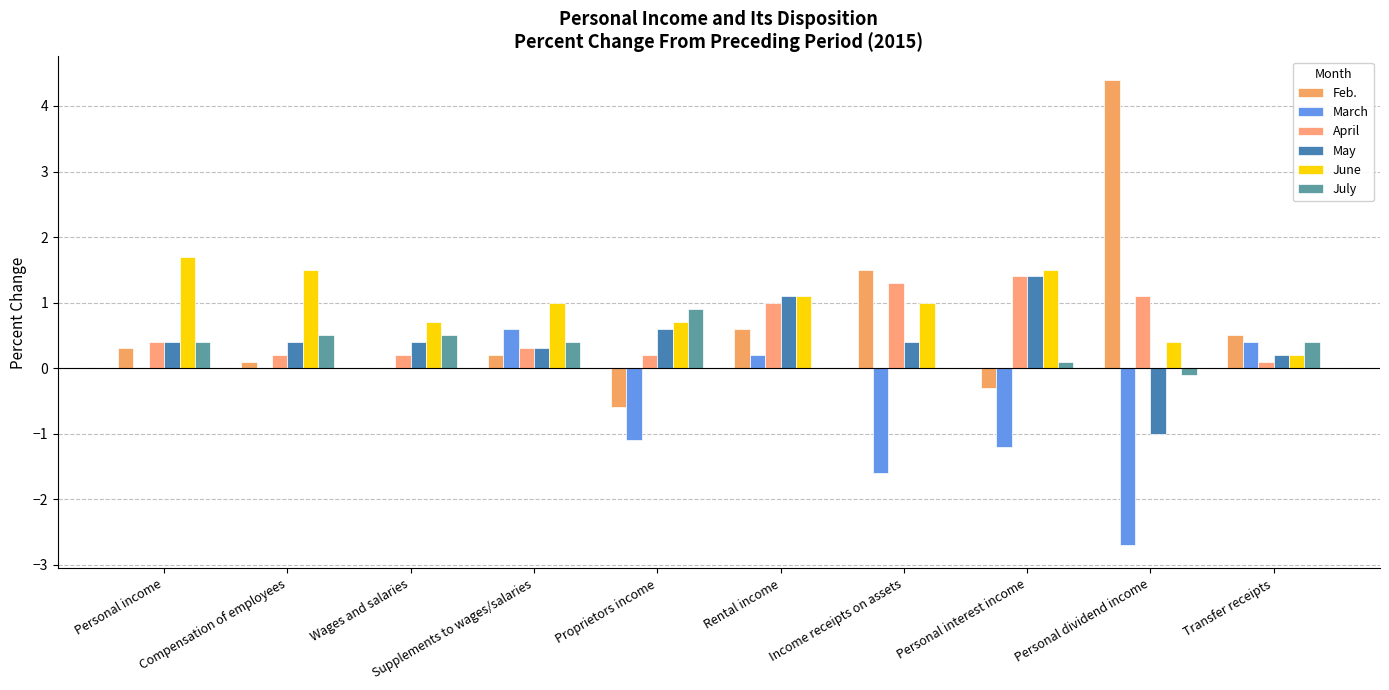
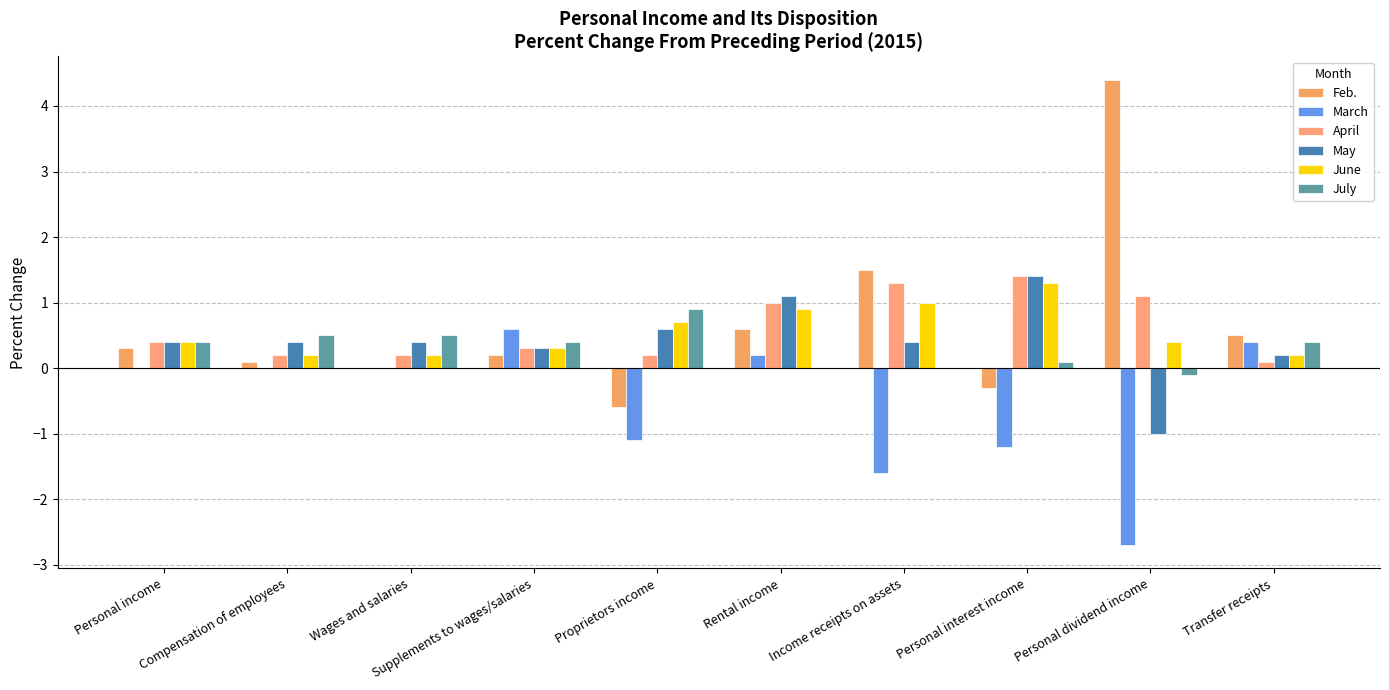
  {
    "March": {
      "Personal income": 0.0,
      "Compensation of employees": 0.0,
      "Wages and salaries": 0.0,
      "Supplements to wages/salaries": 0.6,
      "Proprietors income": -1.1,
      "Rental income": 0.2,
      "Income receipts on assets": -1.6,
      "Personal interest income": -1.2,
      "Personal dividend income": -2.7,
      "Transfer receipts": 0.4
    },
    "June": {
-     "Personal income": 1.7,
-     "Compensation of employees": 1.5,
-     "Wages and salaries": 0.7,
-     "Supplements to wages/salaries": 1.0,
+     "Personal income": 0.4,
+     "Compensation of employees": 0.2,
+     "Wages and salaries": 0.2,
+     "Supplements to wages/salaries": 0.3,
      "Proprietors income": 0.7,
-     "Rental income": 1.1,
+     "Rental income": 0.9,
      "Income receipts on assets": 1.0,
-     "Personal interest income": 1.5,
+     "Personal interest income": 1.3,
      "Personal dividend income": 0.4,
      "Transfer receipts": 0.2
    }
  }
